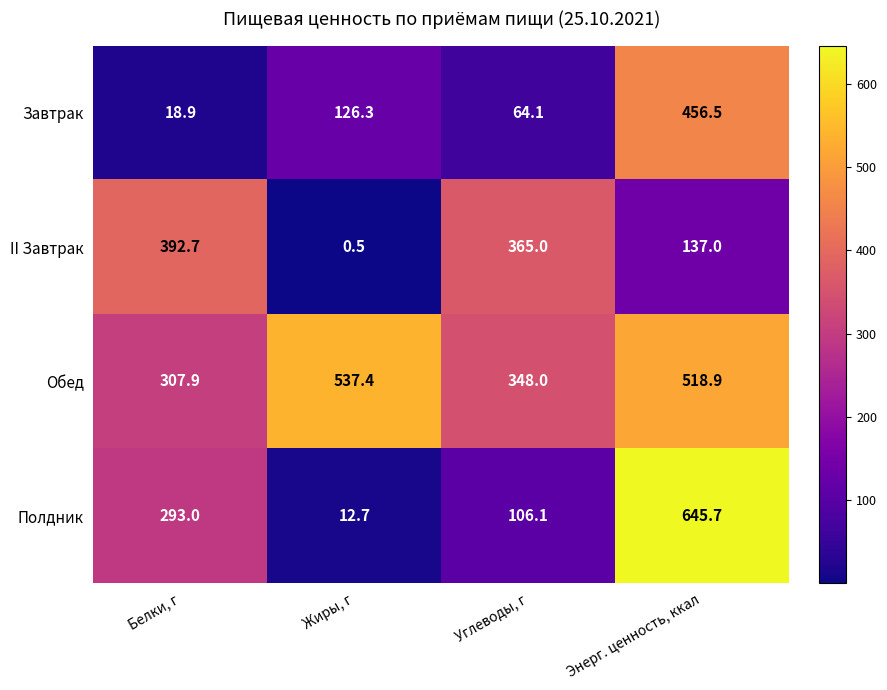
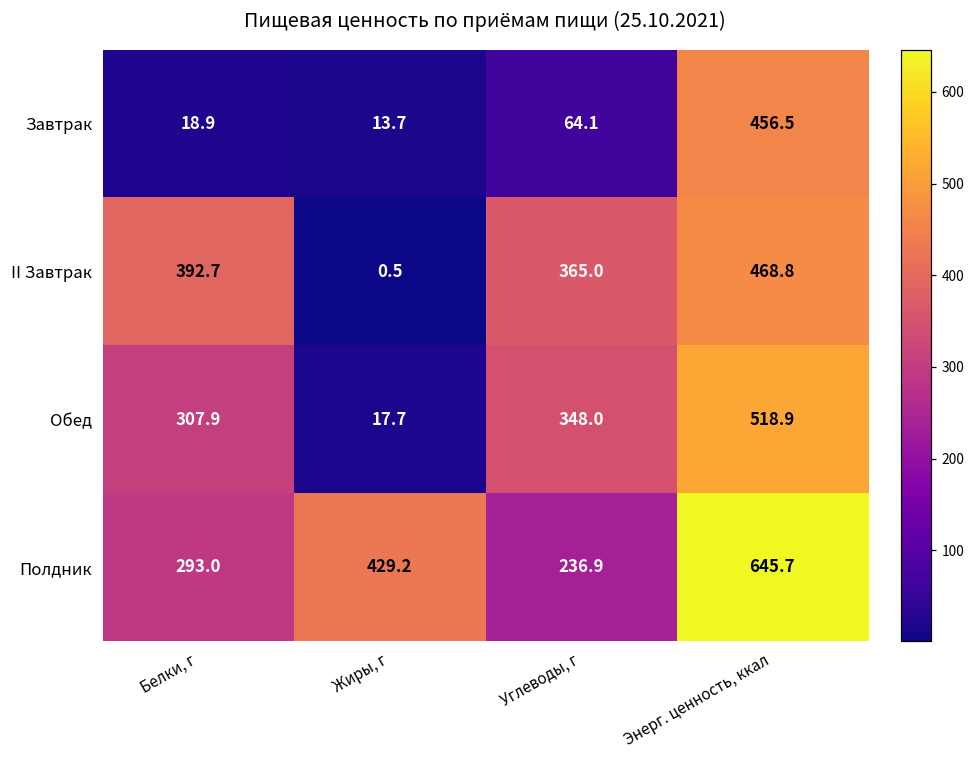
  {
    "Завтрак": {
      "Белки, г": 18.9,
-     "Жиры, г": 126.3,
+     "Жиры, г": 13.7,
      "Углеводы, г": 64.1,
      "Энерг. ценность, ккал": 456.5
    },
    "II Завтрак": {
      "Белки, г": 392.7,
      "Жиры, г": 0.5,
      "Углеводы, г": 365.0,
-     "Энерг. ценность, ккал": 137.0
+     "Энерг. ценность, ккал": 468.8
    },
    "Обед": {
      "Белки, г": 307.9,
-     "Жиры, г": 537.4,
+     "Жиры, г": 17.7,
      "Углеводы, г": 348.0,
      "Энерг. ценность, ккал": 518.9
    },
    "Полдник": {
      "Белки, г": 293.0,
-     "Жиры, г": 12.7,
-     "Углеводы, г": 106.1,
+     "Жиры, г": 429.2,
+     "Углеводы, г": 236.9,
      "Энерг. ценность, ккал": 645.7
    }
  }
